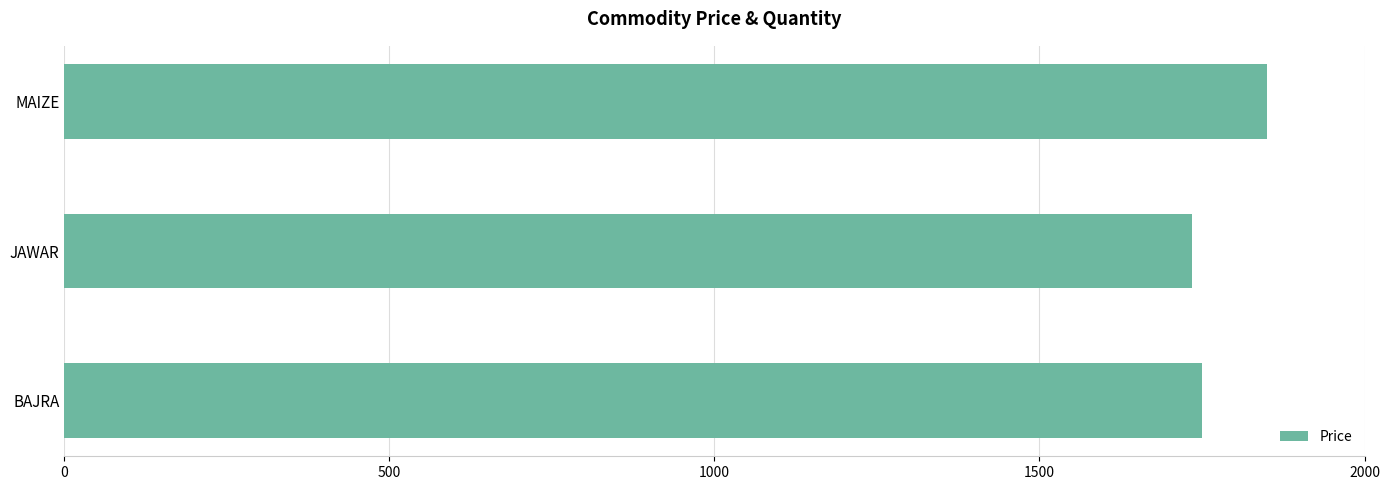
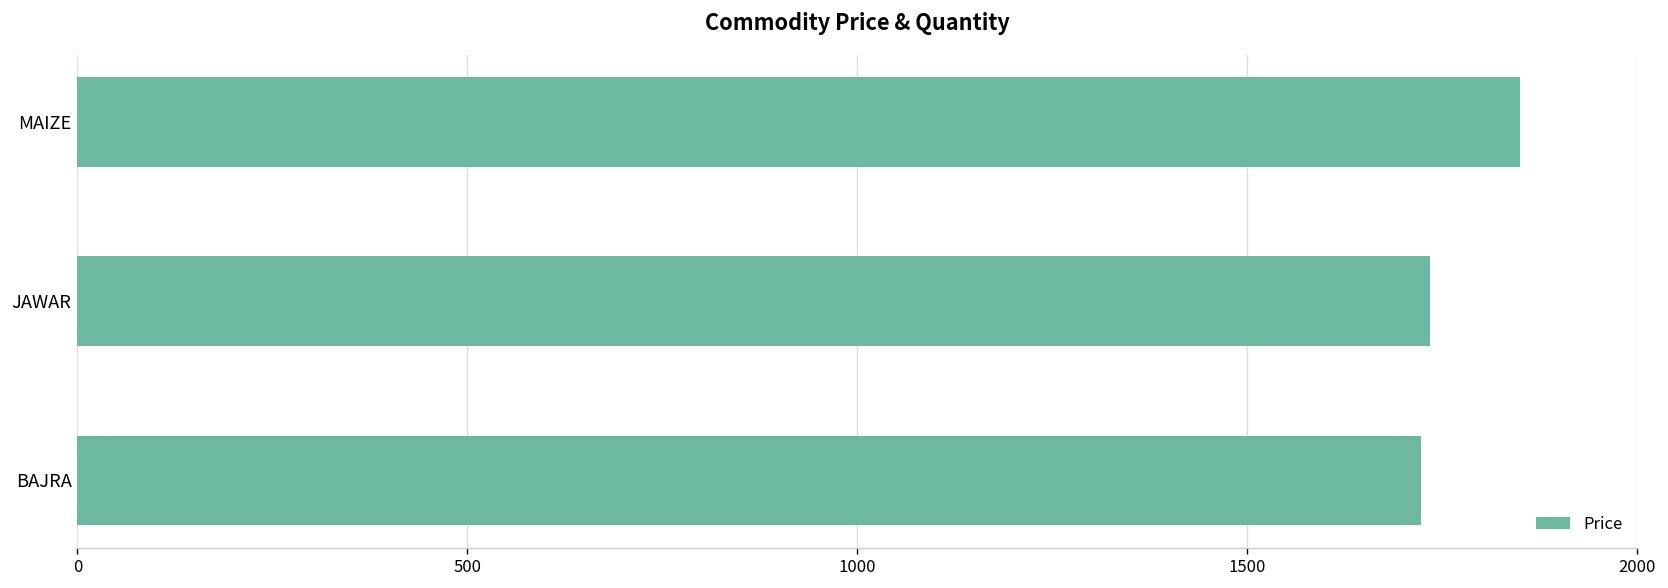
  {
    "MAIZE": 1850,
    "JAWAR": 1730,
-   "BAJRA": 1750
+   "BAJRA": 1720
  }
